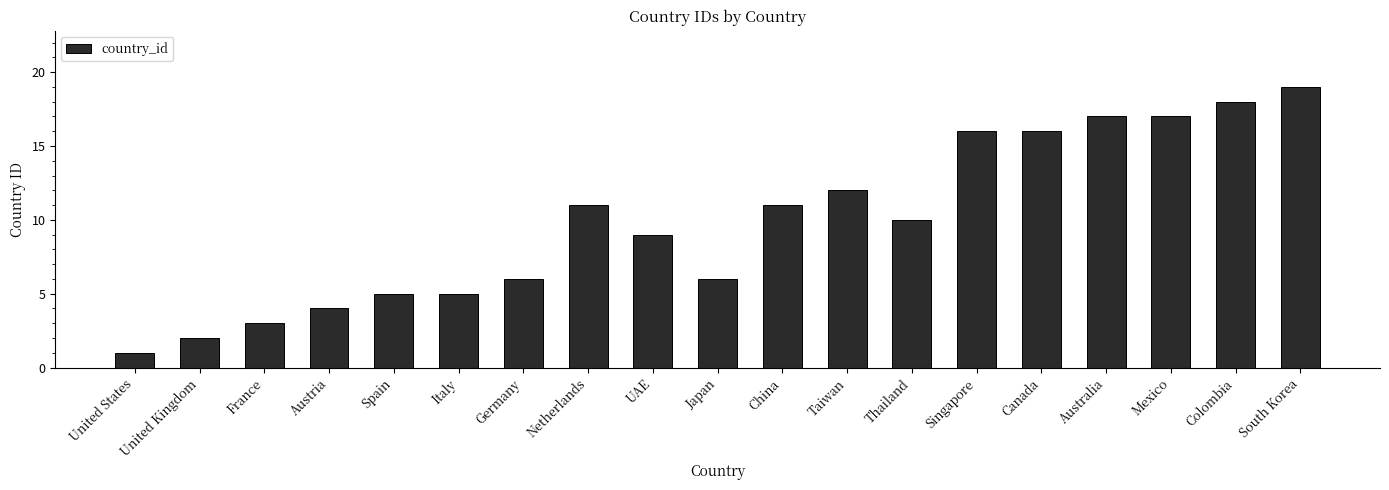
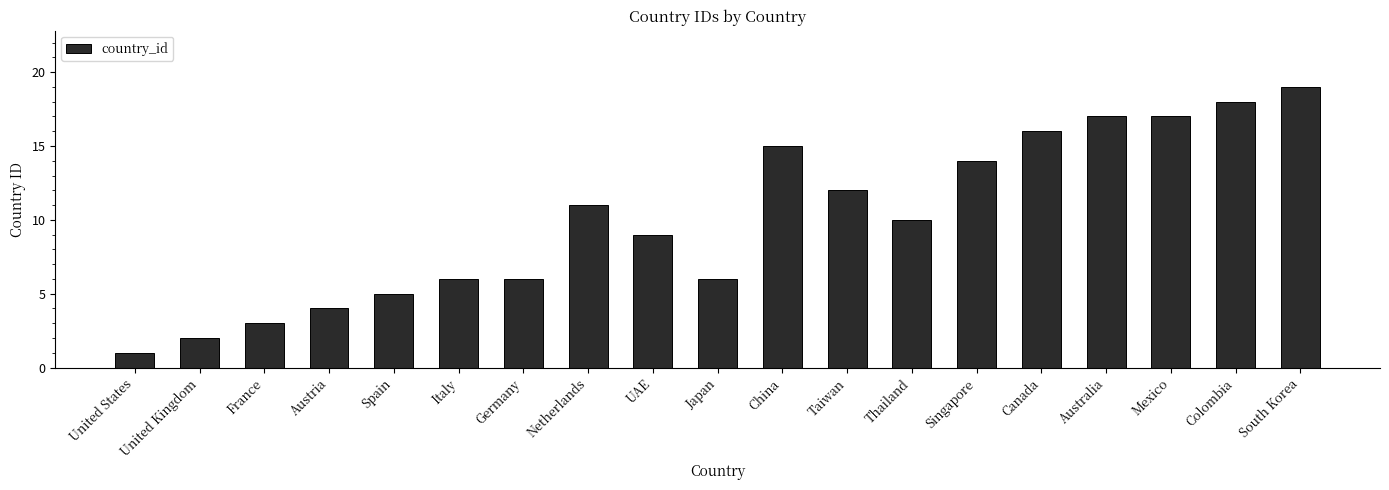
  {
    "United States": 1,
    "United Kingdom": 2,
    "France": 3,
    "Austria": 4,
    "Spain": 5,
-   "Italy": 5,
+   "Italy": 6,
    "Germany": 6,
    "Netherlands": 11,
    "UAE": 9,
    "Japan": 6,
-   "China": 11,
+   "China": 15,
    "Taiwan": 12,
    "Thailand": 10,
-   "Singapore": 16,
+   "Singapore": 14,
    "Canada": 16,
    "Australia": 17,
    "Mexico": 17,
    "Colombia": 18,
    "South Korea": 19
  }
